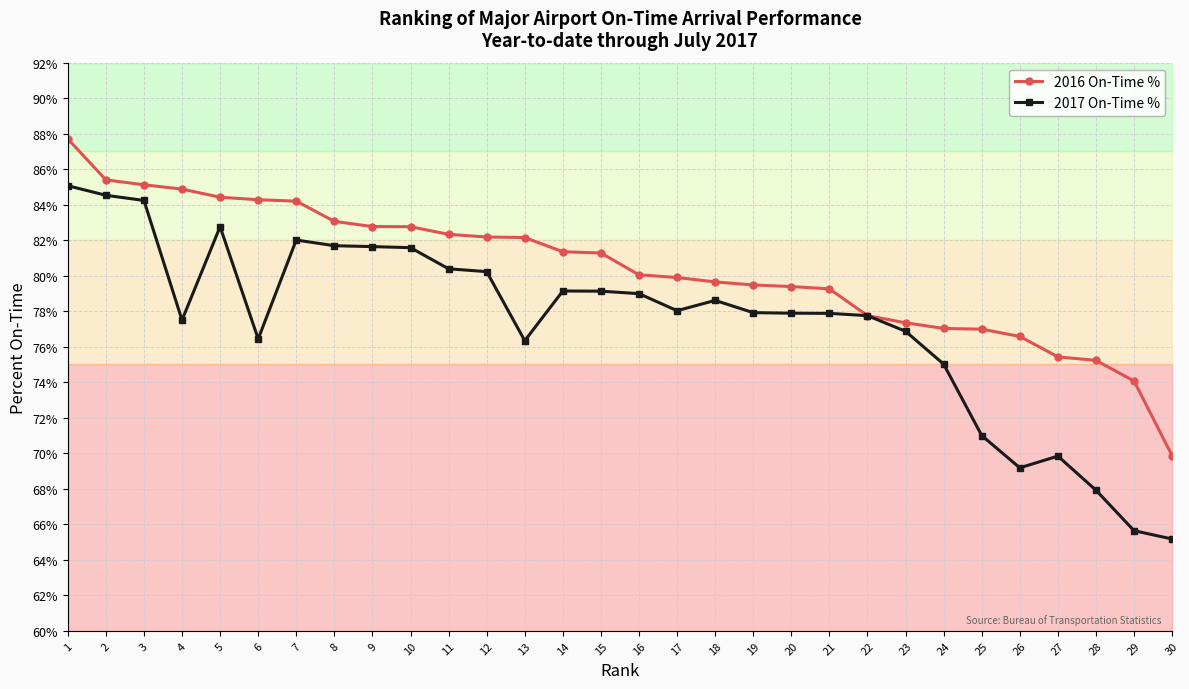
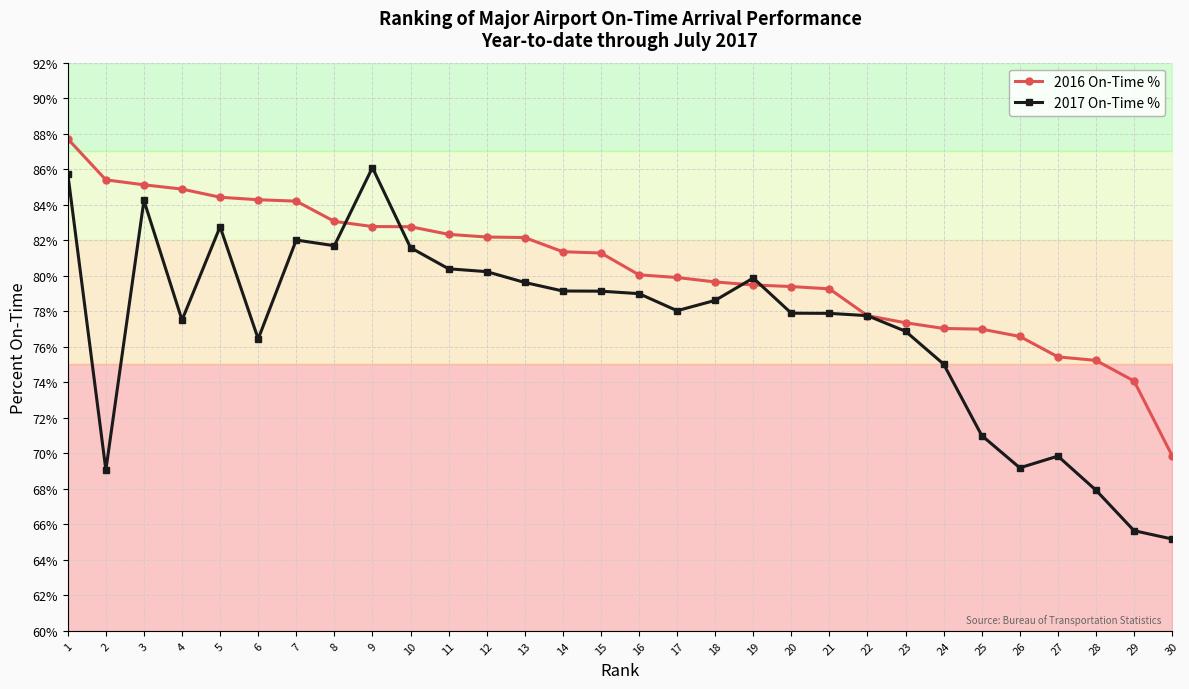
  {
    "2017 On-Time %": {
-     "1": "85.1%",
-     "2": "84.5%",
+     "1": "85.8%",
+     "2": "69.1%",
      "3": "84.2%",
      "4": "77.5%",
      "5": "82.8%",
      "6": "76.4%",
      "8": "81.7%",
-     "9": "81.6%",
+     "9": "86.1%",
      "10": "81.6%",
      "11": "80.4%",
      "12": "80.2%",
-     "13": "76.3%",
+     "13": "79.6%",
      "14": "79.1%",
      "15": "79.1%",
      "16": "79.0%",
      "17": "78.0%",
      "18": "78.6%",
-     "19": "77.9%",
+     "19": "79.9%",
      "20": "77.9%",
      "21": "77.9%",
      "23": "76.9%",
      "25": "71.0%",
      "26": "69.2%",
      "27": "69.8%",
      "28": "67.9%",
      "29": "65.6%",
      "30": "65.2%"
    }
  }
